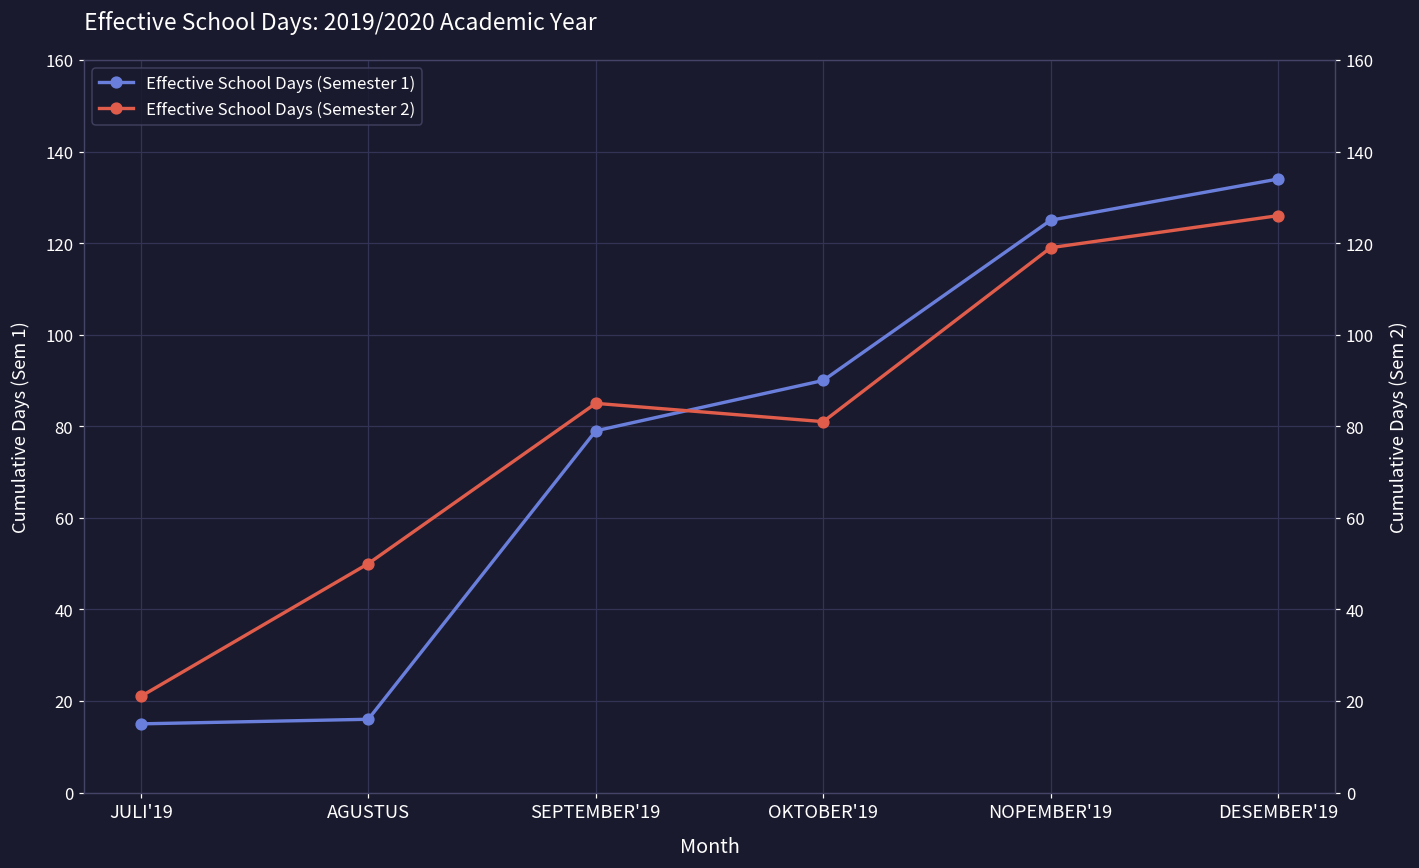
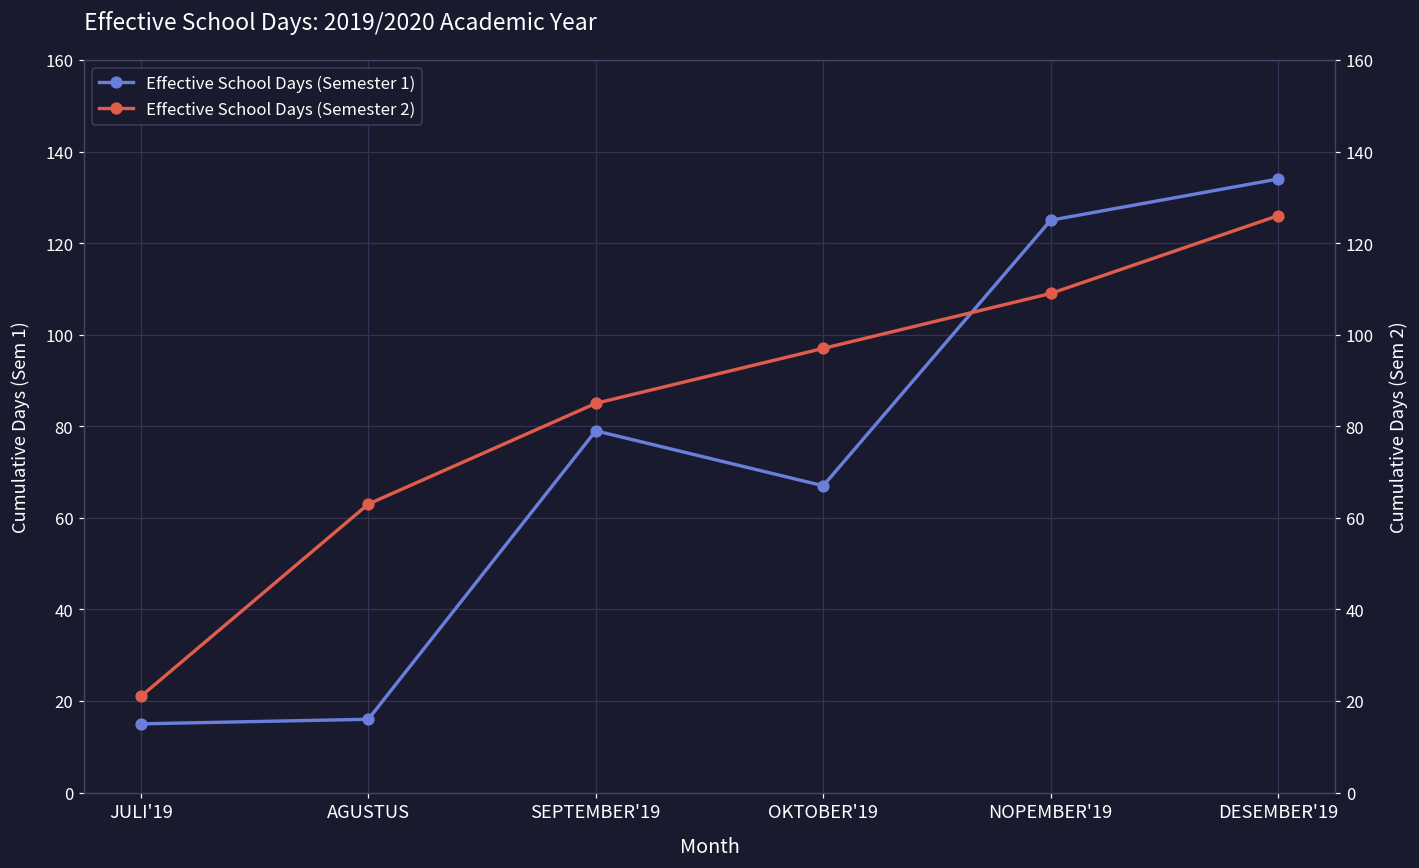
  {
    "Effective School Days (Semester 1)": {
      "JULI'19": 15,
      "AGUSTUS": 16,
      "SEPTEMBER'19": 79,
-     "OKTOBER'19": 90,
+     "OKTOBER'19": 67,
      "NOPEMBER'19": 125,
      "DESEMBER'19": 134
    },
    "Effective School Days (Semester 2)": {
      "JULI'19": 21,
-     "AGUSTUS": 50,
+     "AGUSTUS": 63,
      "SEPTEMBER'19": 85,
-     "OKTOBER'19": 81,
-     "NOPEMBER'19": 119,
+     "OKTOBER'19": 97,
+     "NOPEMBER'19": 109,
      "DESEMBER'19": 126
    }
  }
